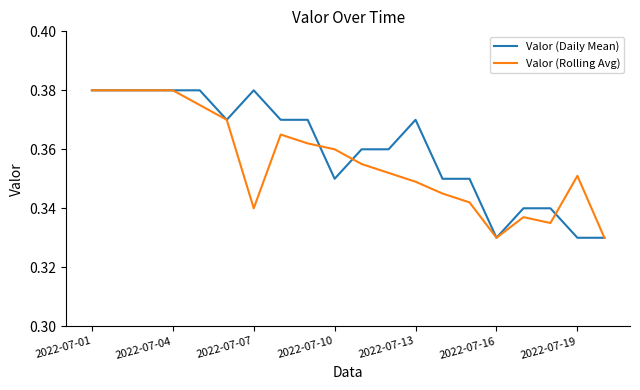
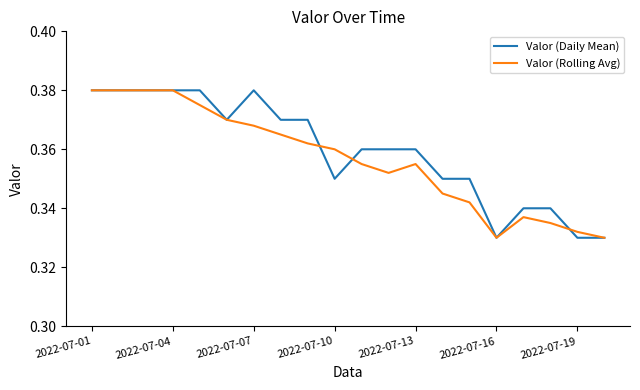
  {
    "Valor (Daily Mean)": {
      "2022-07-07": 0.38,
      "2022-07-10": 0.35,
-     "2022-07-13": 0.37,
+     "2022-07-13": 0.36,
      "2022-07-19": 0.33
    },
    "Valor (Rolling Avg)": {
-     "2022-07-07": 0.340,
+     "2022-07-07": 0.368,
      "2022-07-10": 0.360,
-     "2022-07-13": 0.349,
-     "2022-07-19": 0.351
+     "2022-07-13": 0.355,
+     "2022-07-19": 0.332
    }
  }
